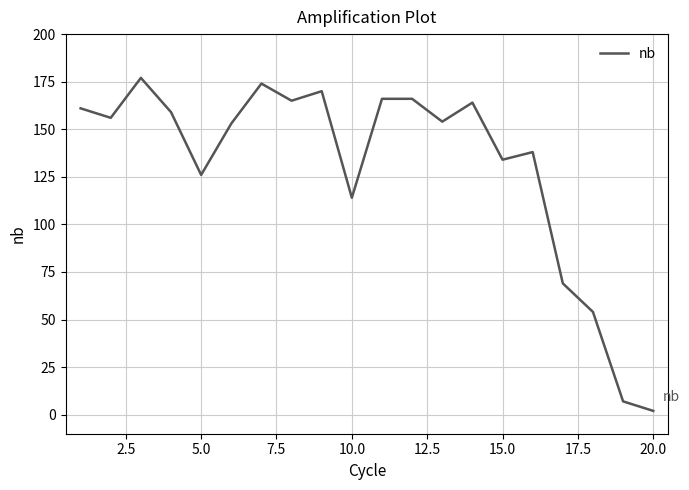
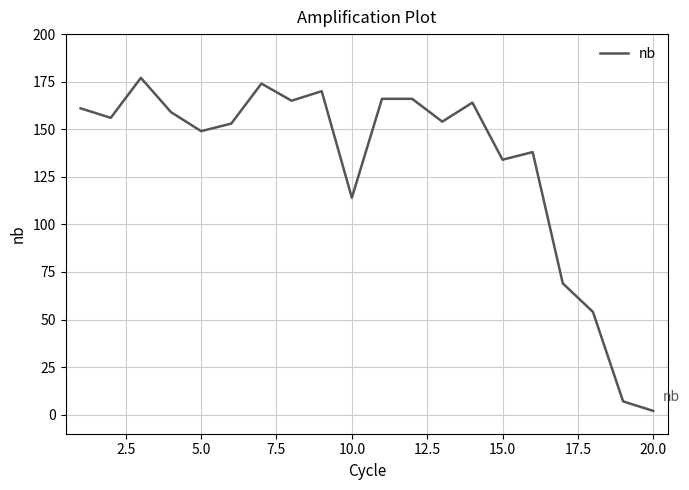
  {
-   "5.0": 126,
+   "5.0": 149,
    "10.0": 114,
    "15.0": 134,
    "20.0": 2
  }
